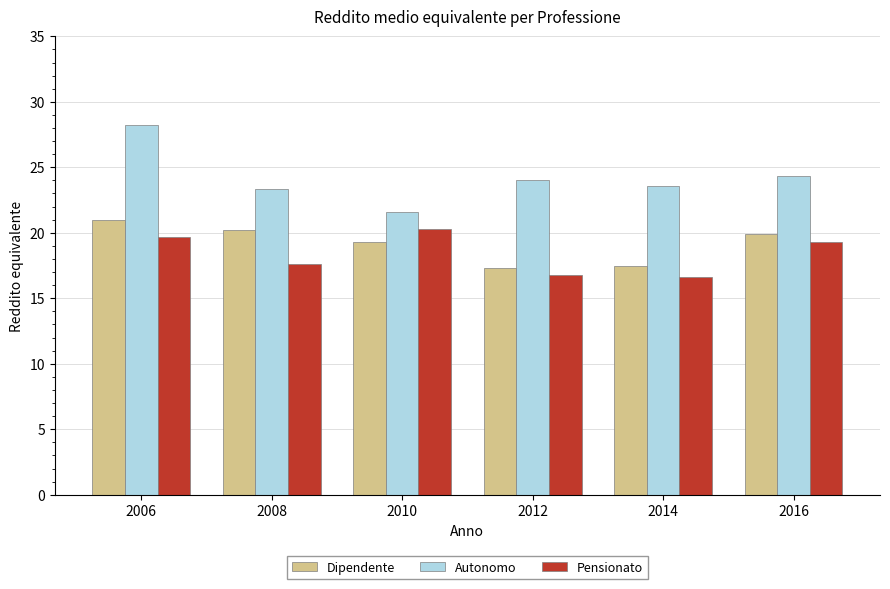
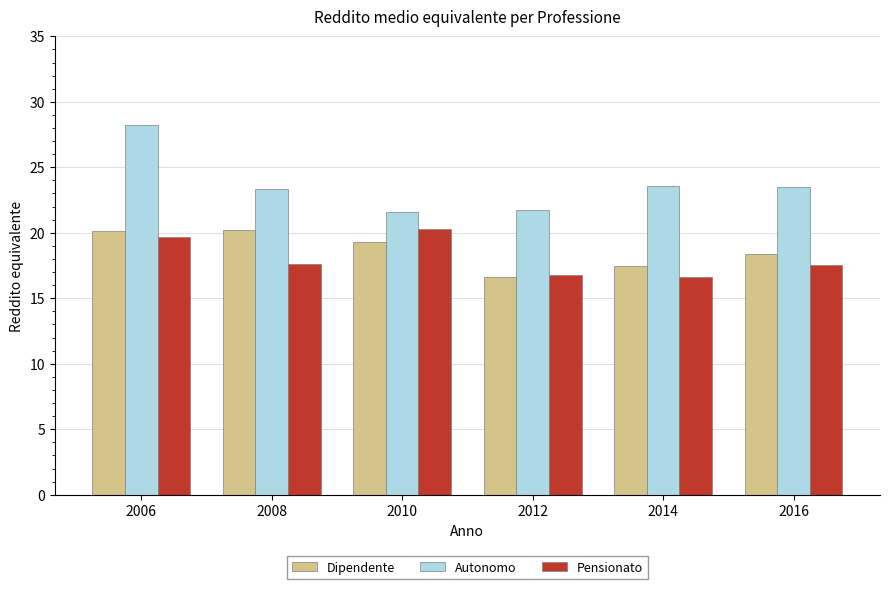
  {
    "Dipendente": {
-     "2006": 21.0,
+     "2006": 20.1,
      "2008": 20.2,
      "2010": 19.3,
-     "2012": 17.3,
+     "2012": 16.6,
      "2014": 17.5,
-     "2016": 19.9
+     "2016": 18.4
    },
    "Autonomo": {
      "2006": 28.2,
      "2008": 23.4,
      "2010": 21.6,
-     "2012": 24.0,
+     "2012": 21.7,
      "2014": 23.6,
-     "2016": 24.4
+     "2016": 23.5
    },
    "Pensionato": {
      "2006": 19.7,
      "2008": 17.7,
      "2010": 20.3,
      "2012": 16.8,
      "2014": 16.6,
-     "2016": 19.3
+     "2016": 17.6
    }
  }
